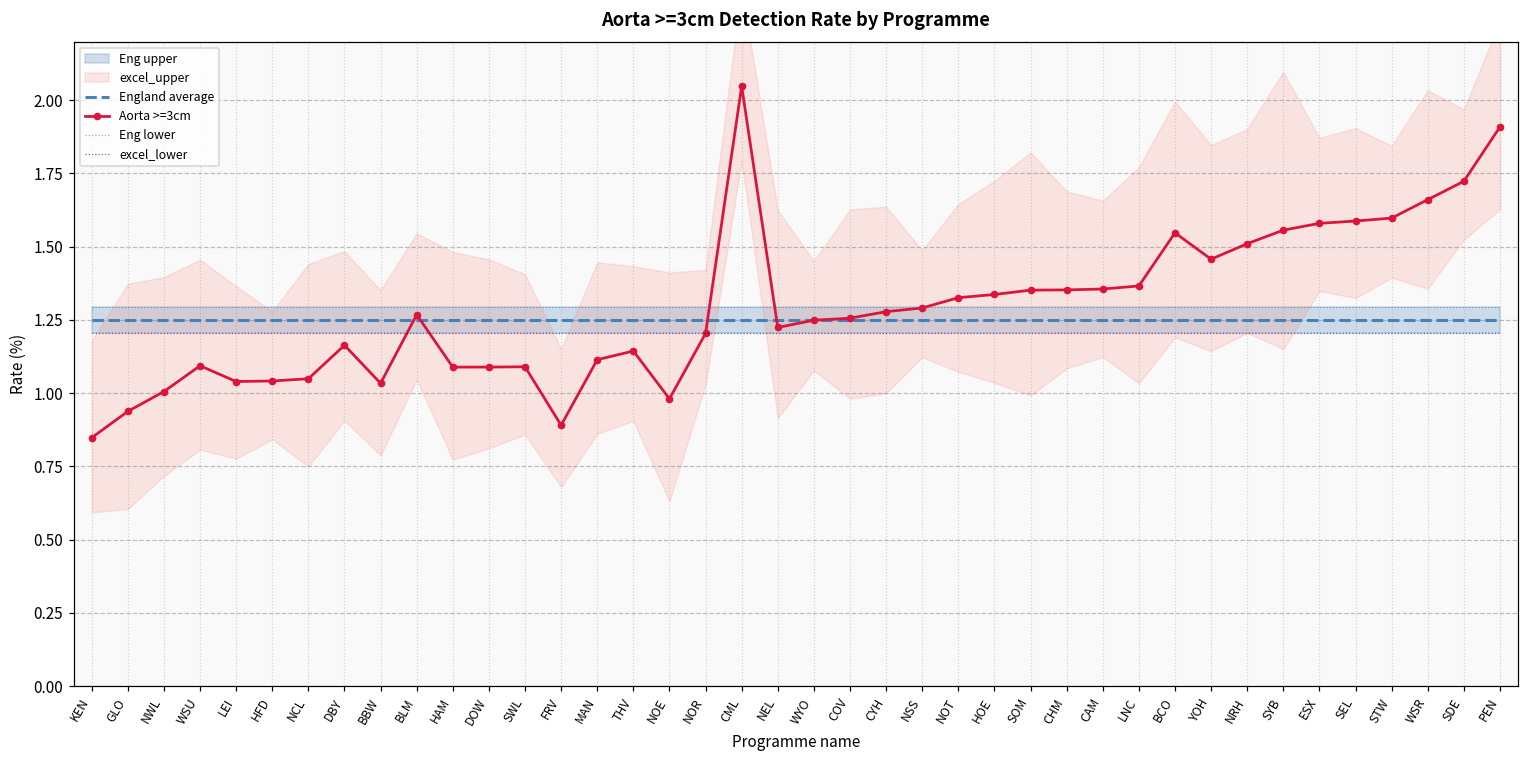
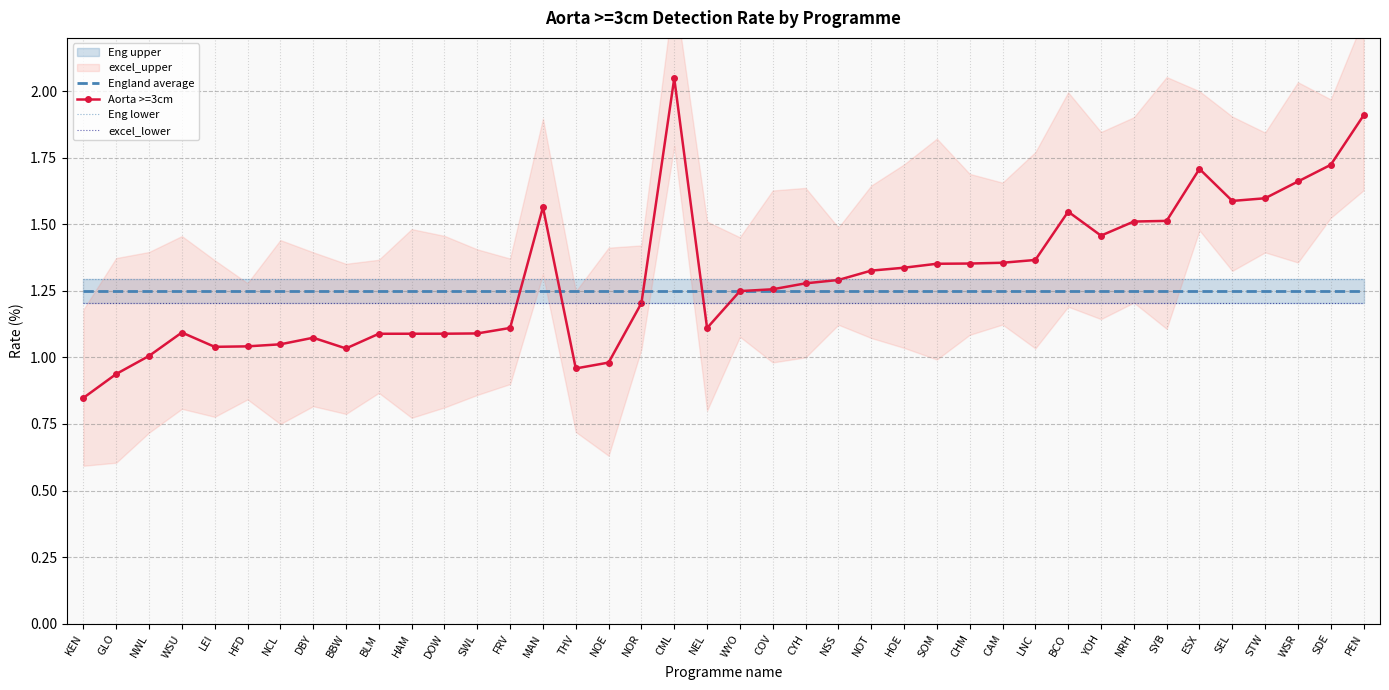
  {
    "Aorta >=3cm": {
      "KEN": 0.85,
      "GLO": 0.94,
      "NWL": 1.01,
      "WSU": 1.09,
      "LEI": 1.04,
      "HFD": 1.04,
      "NCL": 1.05,
-     "DBY": 1.16,
+     "DBY": 1.07,
      "BBW": 1.03,
-     "BLM": 1.27,
+     "BLM": 1.09,
      "HAM": 1.09,
      "DOW": 1.09,
      "SWL": 1.09,
-     "FRV": 0.89,
-     "MAN": 1.11,
-     "THV": 1.14,
+     "FRV": 1.11,
+     "MAN": 1.56,
+     "THV": 0.96,
      "NOE": 0.98,
      "CML": 2.05,
-     "NEL": 1.22,
+     "NEL": 1.11,
      "CYH": 1.28,
      "NOT": 1.33,
      "HOE": 1.34,
      "SOM": 1.35,
      "CHM": 1.35,
      "CAM": 1.36,
      "LNC": 1.37,
      "BCO": 1.55,
      "YOH": 1.46,
      "NRH": 1.51,
-     "SYB": 1.56,
-     "ESX": 1.58,
+     "SYB": 1.51,
+     "ESX": 1.71,
      "SEL": 1.59,
      "STW": 1.60,
      "WSR": 1.66,
      "SDE": 1.72,
      "PEN": 1.91
    },
    "excel_lower": {
      "KEN": 1.21,
      "GLO": 1.21,
      "NWL": 1.21,
      "WSU": 1.21,
      "LEI": 1.21,
      "HFD": 1.21,
      "NCL": 1.21,
      "DBY": 1.21,
      "BBW": 1.21,
      "BLM": 1.21,
      "HAM": 1.21,
      "DOW": 1.21,
      "SWL": 1.21,
      "FRV": 1.21,
      "MAN": 1.21,
      "THV": 1.21,
      "NOE": 1.21,
      "CML": 1.21,
      "NEL": 1.21,
      "WYO": 1.21,
      "COV": 1.21,
      "CYH": 1.21,
      "NSS": 1.21,
      "NOT": 1.21,
      "HOE": 1.21,
      "SOM": 1.21,
      "CHM": 1.21,
      "CAM": 1.21,
      "LNC": 1.21,
      "BCO": 1.21,
      "YOH": 1.21,
      "NRH": 1.21,
      "SYB": 1.21,
      "ESX": 1.21,
      "SEL": 1.21,
      "STW": 1.21,
      "WSR": 1.21,
      "SDE": 1.21,
      "PEN": 1.21
    }
  }
